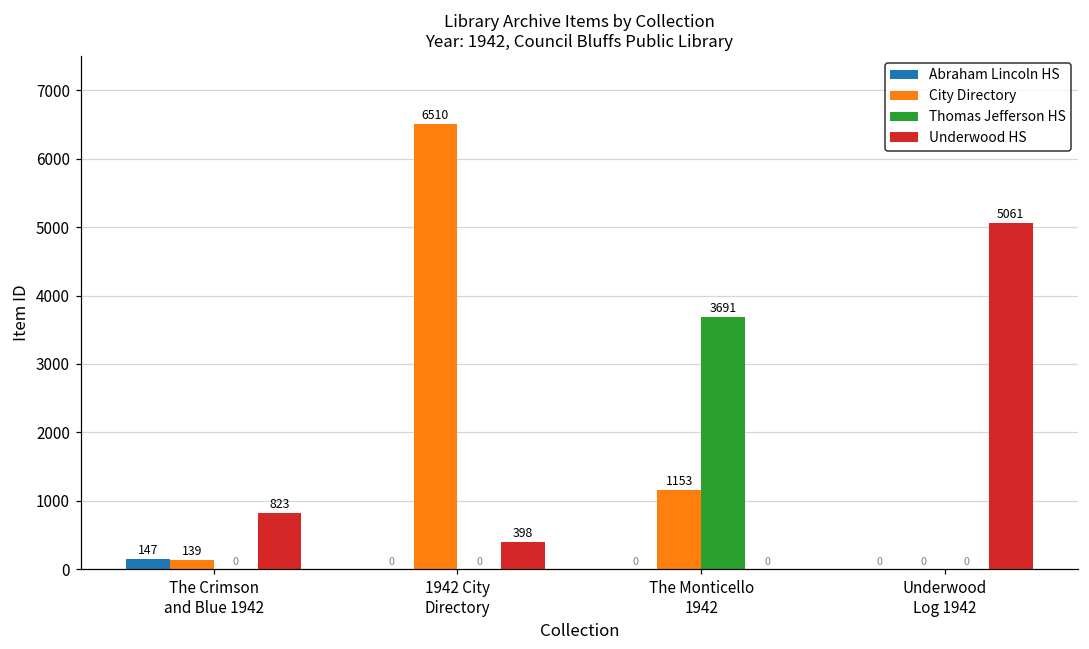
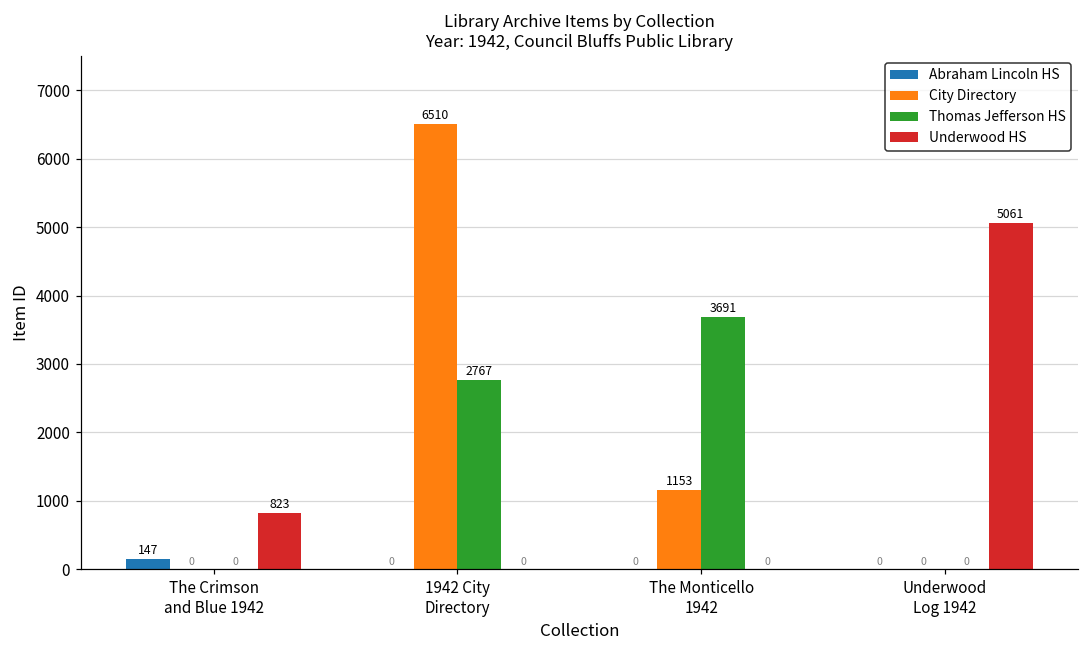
  {
    "Abraham Lincoln HS": {
      "The Crimson and Blue 1942": 147,
      "1942 City Directory": 0,
      "The Monticello 1942": 0,
      "Underwood Log 1942": 0
    },
    "City Directory": {
-     "The Crimson and Blue 1942": 139,
+     "The Crimson and Blue 1942": 0,
      "1942 City Directory": 6510,
      "The Monticello 1942": 1153,
      "Underwood Log 1942": 0
    },
    "Thomas Jefferson HS": {
      "The Crimson and Blue 1942": 0,
-     "1942 City Directory": 0,
+     "1942 City Directory": 2767,
      "The Monticello 1942": 3691,
      "Underwood Log 1942": 0
    },
    "Underwood HS": {
      "The Crimson and Blue 1942": 823,
-     "1942 City Directory": 398,
+     "1942 City Directory": 0,
      "The Monticello 1942": 0,
      "Underwood Log 1942": 5061
    }
  }
